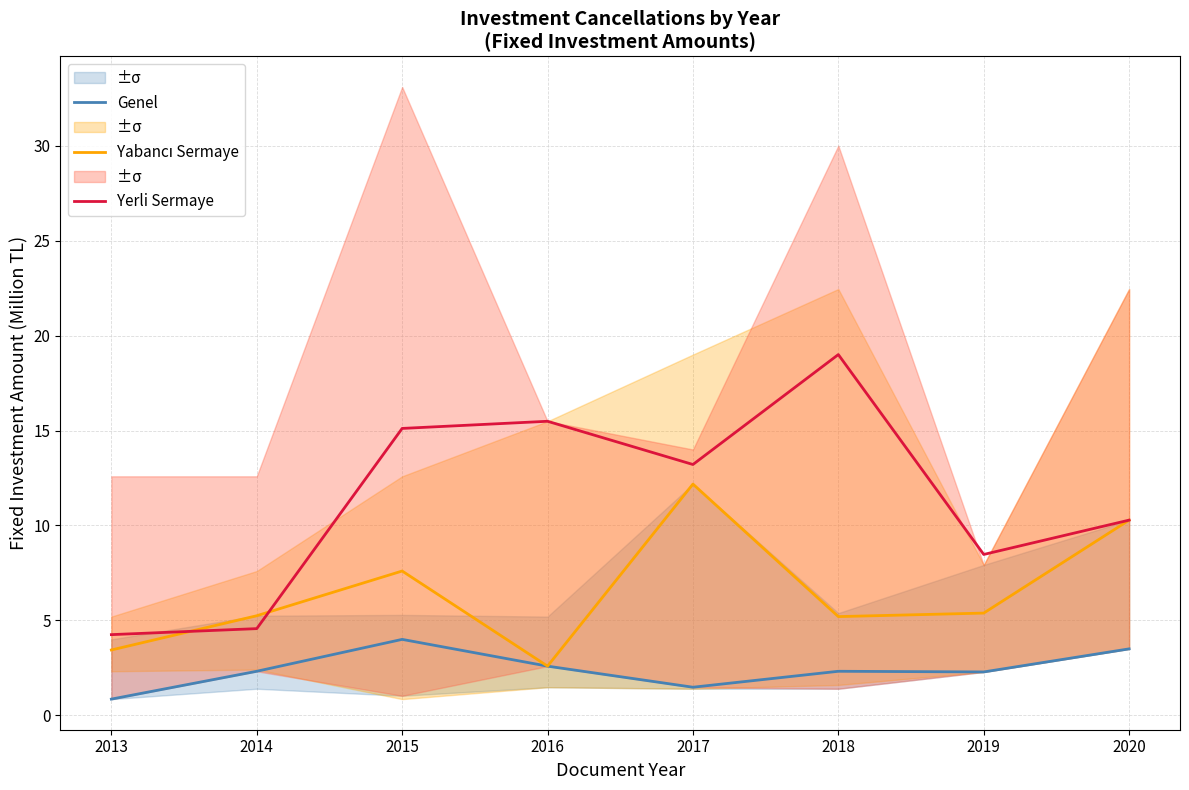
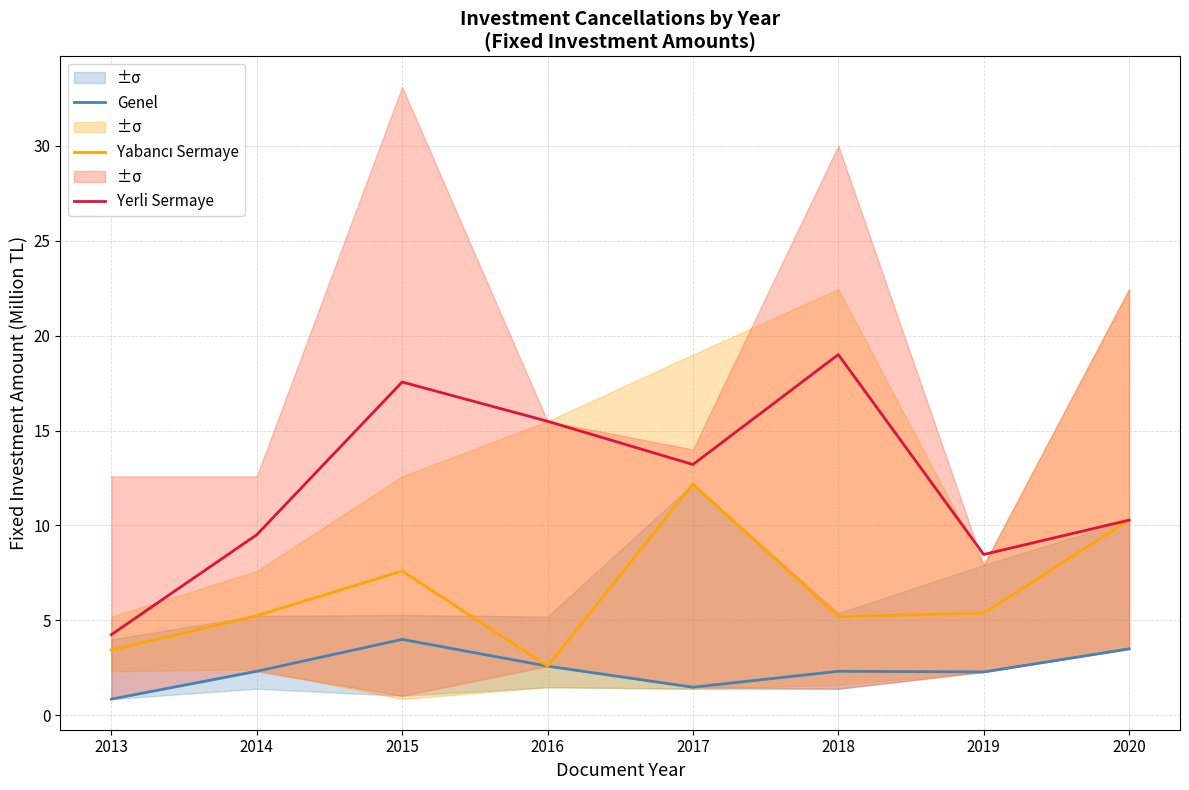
  {
    "Yerli Sermaye": {
      "2013": 4.3,
-     "2014": 4.6,
-     "2015": 15.1,
+     "2014": 9.5,
+     "2015": 17.6,
      "2017": 13.2,
      "2018": 19.0,
      "2019": 8.5
    }
  }
